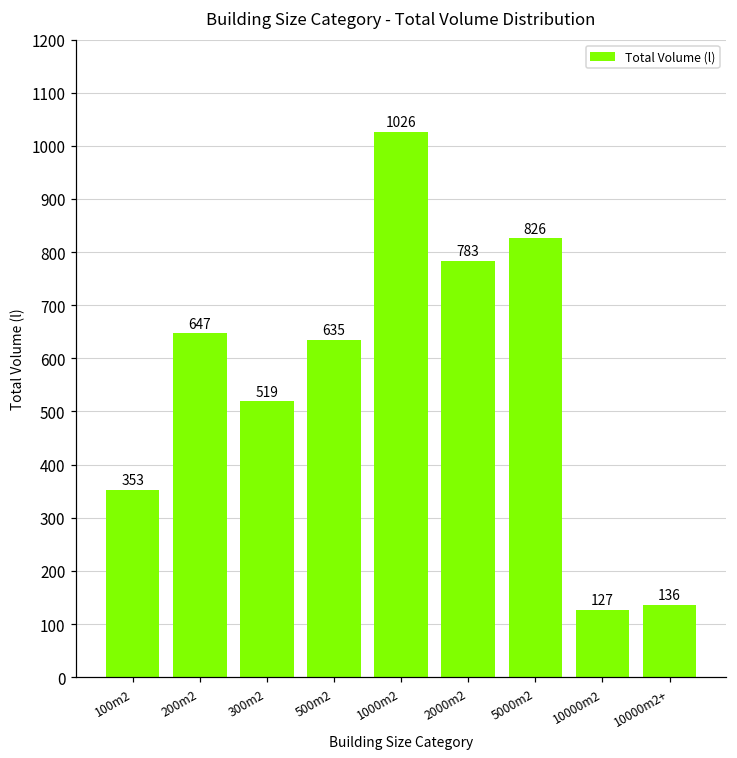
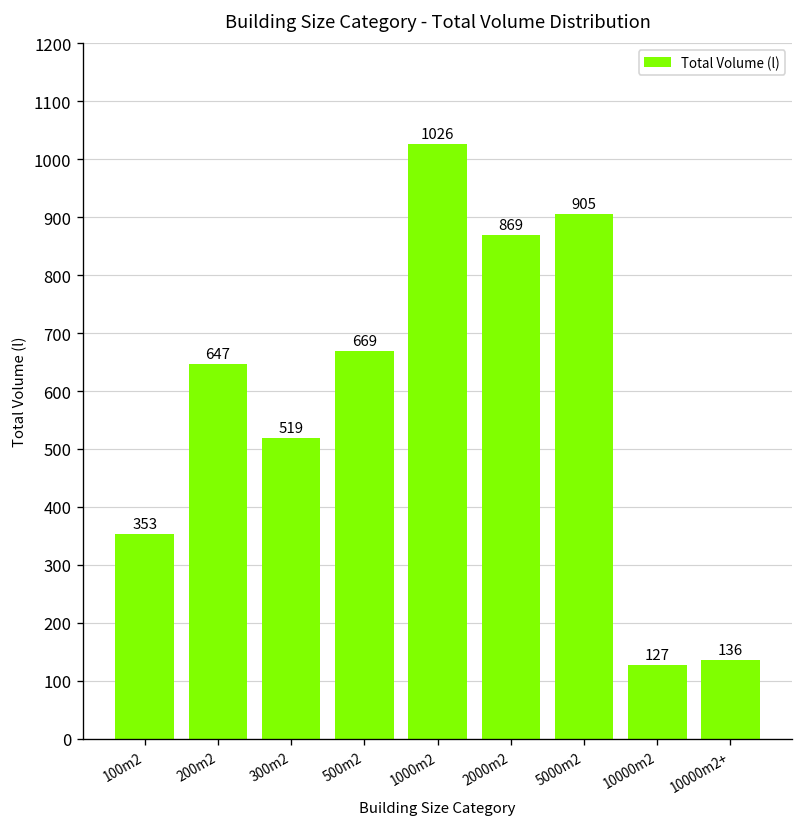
  {
    "100m2": 353,
    "200m2": 647,
    "300m2": 519,
-   "500m2": 635,
+   "500m2": 669,
    "1000m2": 1026,
-   "2000m2": 783,
-   "5000m2": 826,
+   "2000m2": 869,
+   "5000m2": 905,
    "10000m2": 127,
    "10000m2+": 136
  }
